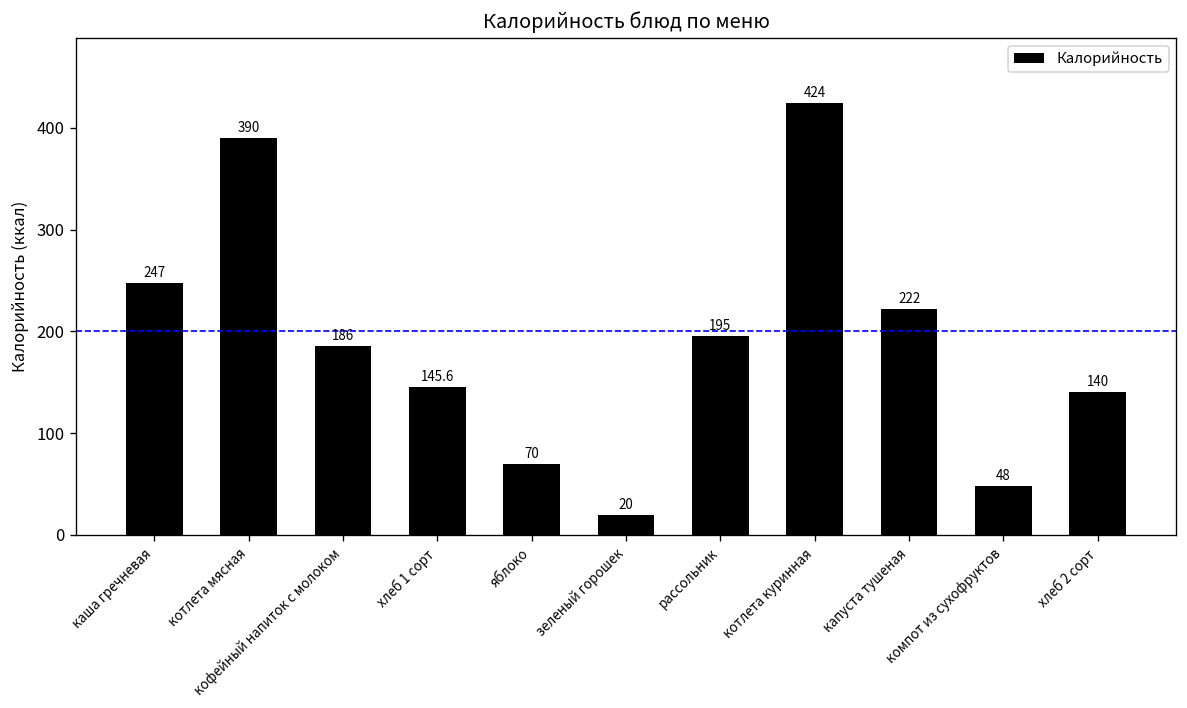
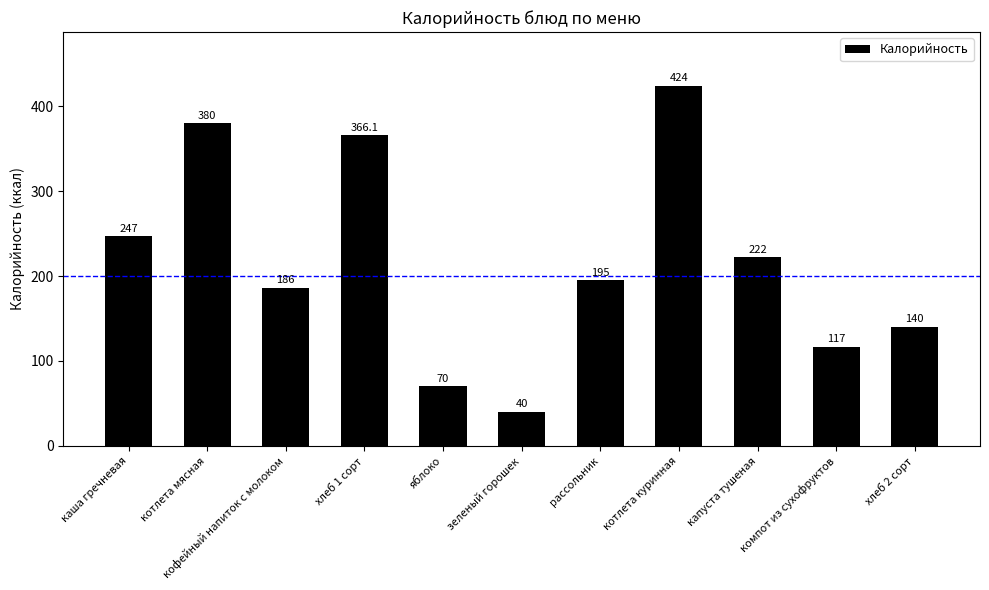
  {
    "каша гречневая": 247,
-   "котлета мясная": 390,
+   "котлета мясная": 380,
    "кофейный напиток с молоком": 186,
-   "хлеб 1 сорт": 145.6,
+   "хлеб 1 сорт": 366.1,
    "яблоко": 70,
-   "зеленый горошек": 20,
+   "зеленый горошек": 40,
    "рассольник": 195,
    "котлета куринная": 424,
    "капуста тушеная": 222,
-   "компот из сухофруктов": 48,
+   "компот из сухофруктов": 117,
    "хлеб 2 сорт": 140
  }
